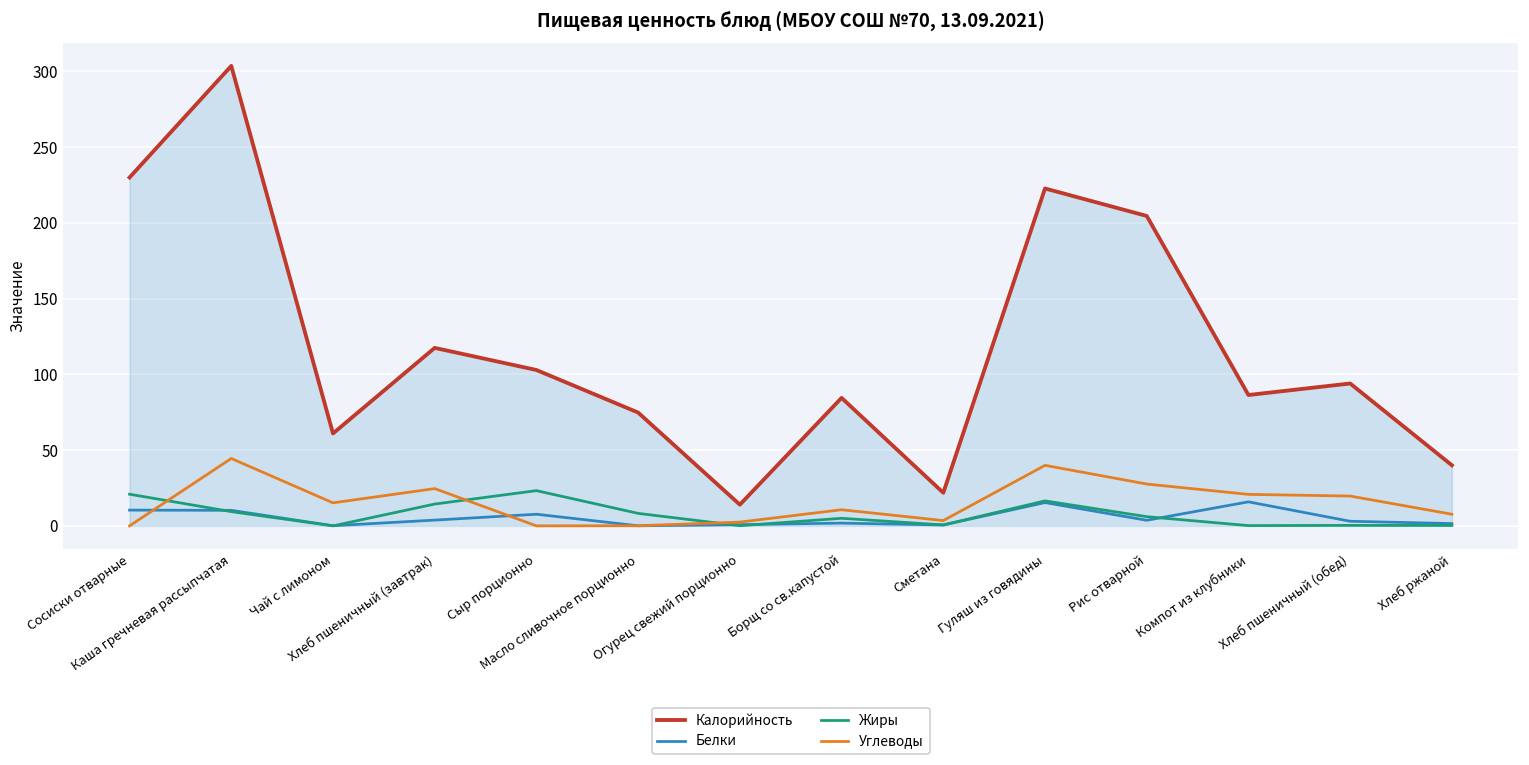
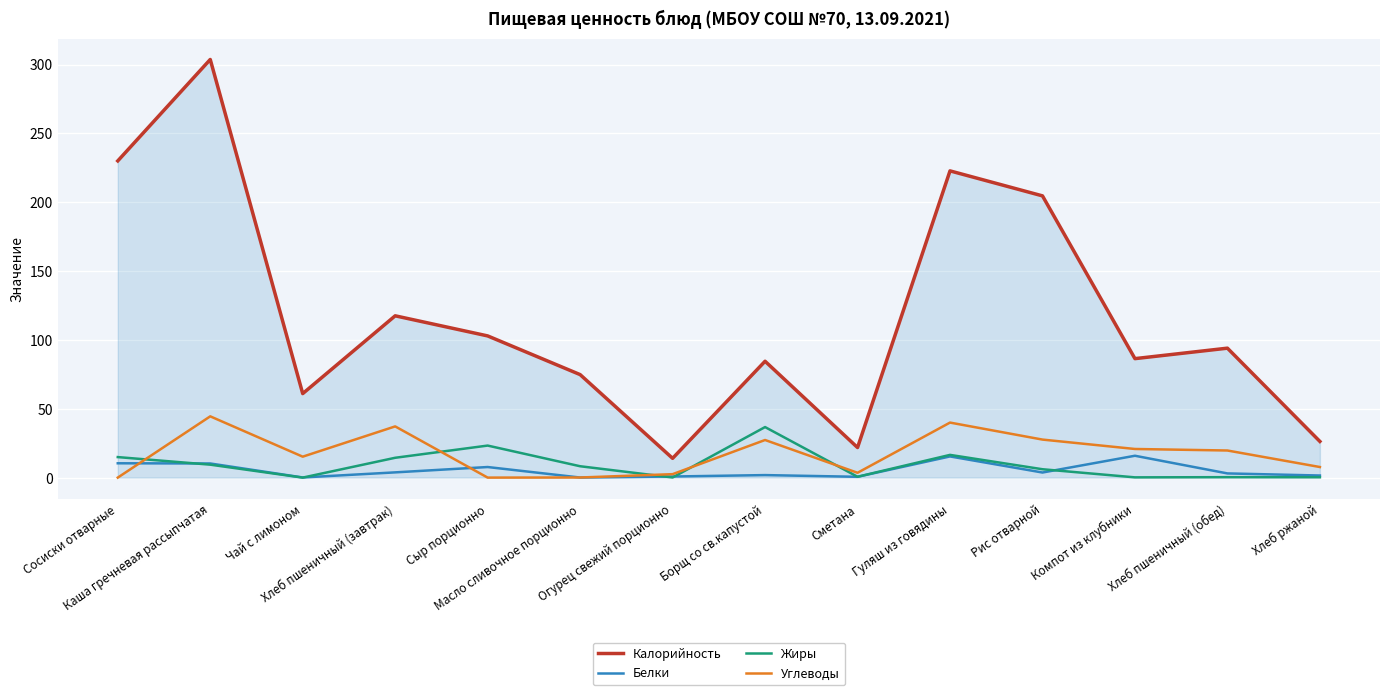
  {
    "Калорийность": {
      "Сосиски отварные": 230,
      "Каша гречневая рассыпчатая": 304,
      "Чай с лимоном": 61,
      "Хлеб пшеничный (завтрак)": 118,
      "Сыр порционно": 103,
      "Масло сливочное порционно": 75,
      "Огурец свежий порционно": 14,
      "Борщ со св.капустой": 85,
      "Сметана": 22,
      "Гуляш из говядины": 223,
      "Рис отварной": 205,
      "Компот из клубники": 86,
      "Хлеб пшеничный (обед)": 94,
-     "Хлеб ржаной": 40
+     "Хлеб ржаной": 26
    },
    "Белки": {
      "Сосиски отварные": 10,
      "Хлеб пшеничный (завтрак)": 4,
      "Сыр порционно": 8,
      "Борщ со св.капустой": 2,
      "Рис отварной": 4,
      "Компот из клубники": 16,
      "Хлеб пшеничный (обед)": 3
    },
    "Жиры": {
-     "Сосиски отварные": 21,
+     "Сосиски отварные": 15,
      "Хлеб пшеничный (завтрак)": 14,
      "Сыр порционно": 23,
      "Масло сливочное порционно": 8,
-     "Борщ со св.капустой": 5,
+     "Борщ со св.капустой": 37,
      "Рис отварной": 6,
      "Компот из клубники": 0,
      "Хлеб пшеничный (обед)": 0
    },
    "Углеводы": {
      "Сосиски отварные": 0,
      "Каша гречневая рассыпчатая": 44,
      "Чай с лимоном": 15,
-     "Хлеб пшеничный (завтрак)": 25,
+     "Хлеб пшеничный (завтрак)": 37,
      "Сыр порционно": 0,
-     "Борщ со св.капустой": 11,
+     "Борщ со св.капустой": 27,
      "Сметана": 4,
      "Гуляш из говядины": 40,
      "Рис отварной": 28,
      "Компот из клубники": 21,
      "Хлеб пшеничный (обед)": 20,
      "Хлеб ржаной": 8
    }
  }
